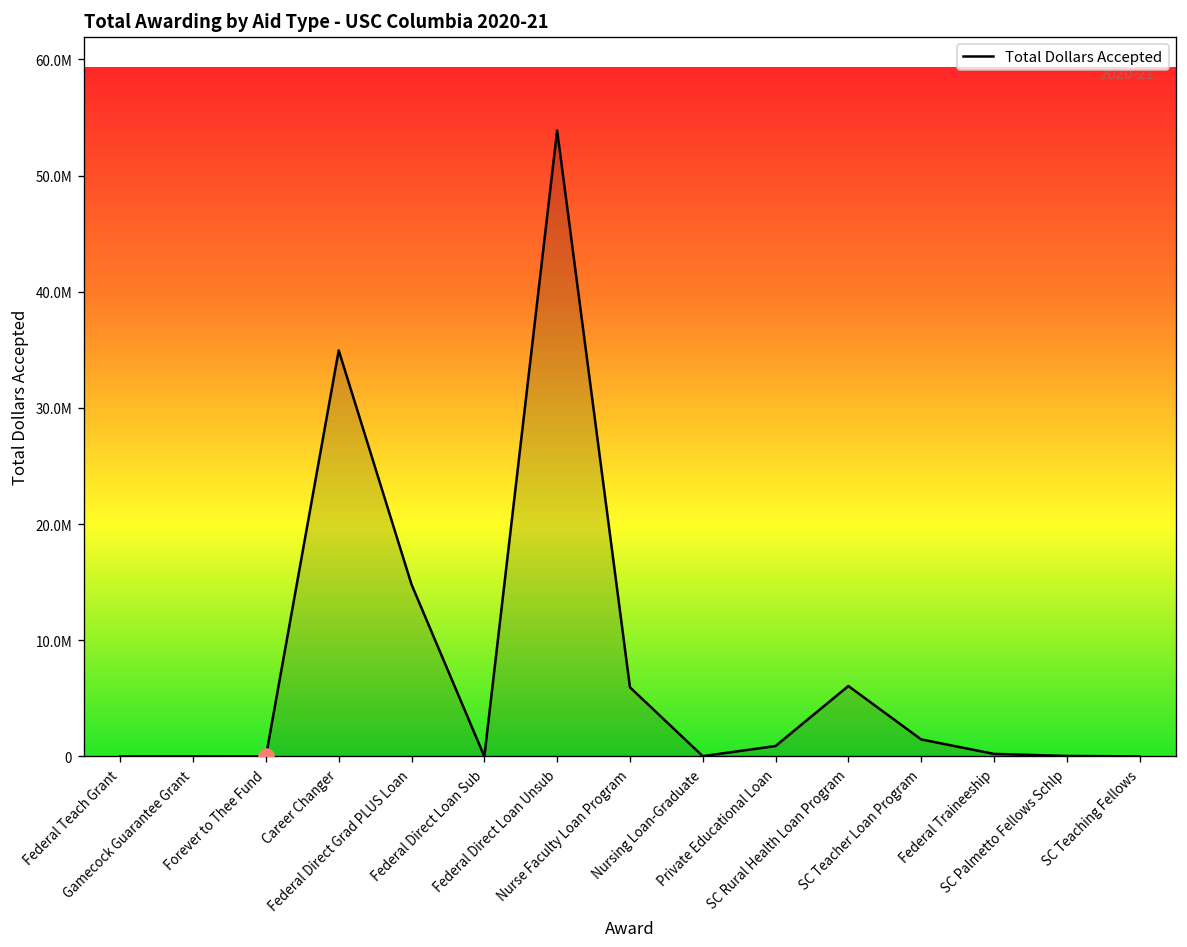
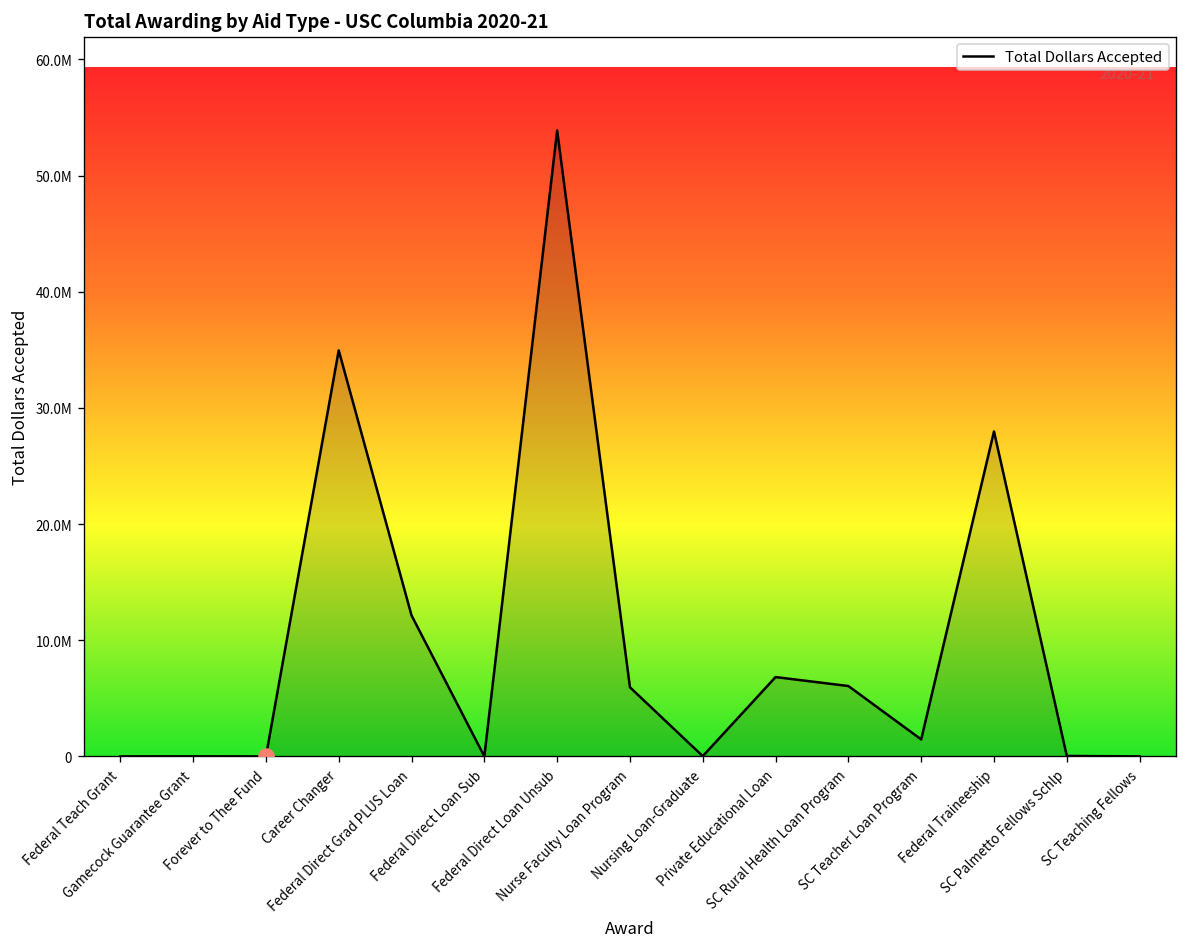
  {
    "Total Dollars Accepted": {
      "Federal Teach Grant": 0,
      "Gamecock Guarantee Grant": 0,
      "Career Changer": 35000000,
-     "Federal Direct Grad PLUS Loan": 15000000,
+     "Federal Direct Grad PLUS Loan": 12000000,
      "Federal Direct Loan Sub": 0,
      "Federal Direct Loan Unsub": 54000000,
      "Nurse Faculty Loan Program": 6000000,
      "Nursing Loan-Graduate": 0,
-     "Private Educational Loan": 1000000,
+     "Private Educational Loan": 7000000,
      "SC Rural Health Loan Program": 6000000,
      "SC Teacher Loan Program": 1000000,
-     "Federal Traineeship": 0,
+     "Federal Traineeship": 28000000,
      "SC Palmetto Fellows Schlp": 0,
      "SC Teaching Fellows": 0
    }
  }
